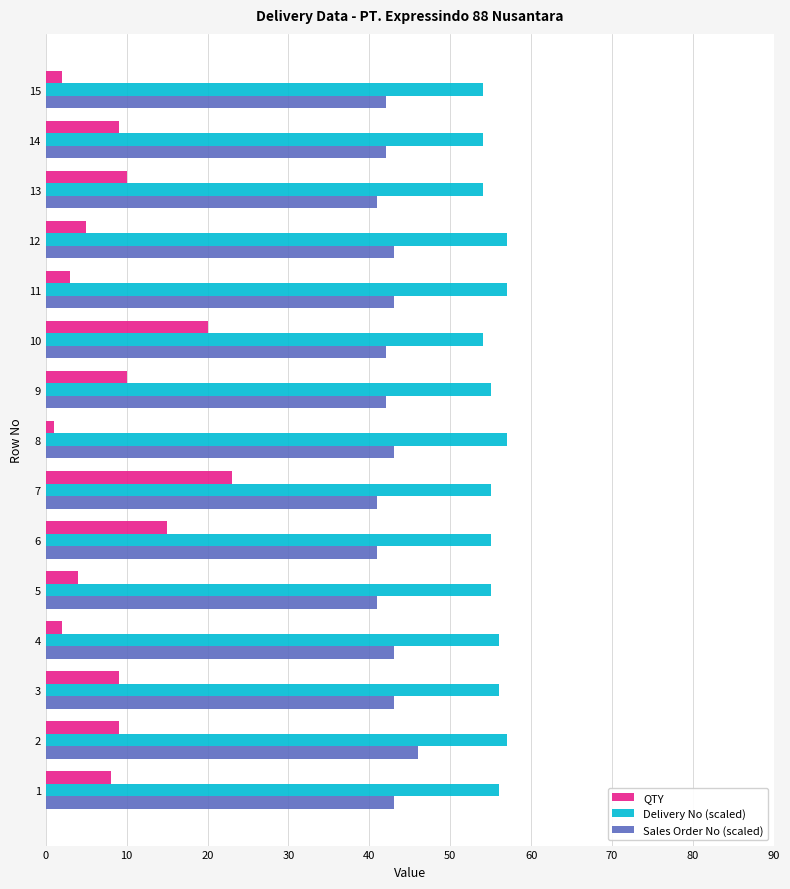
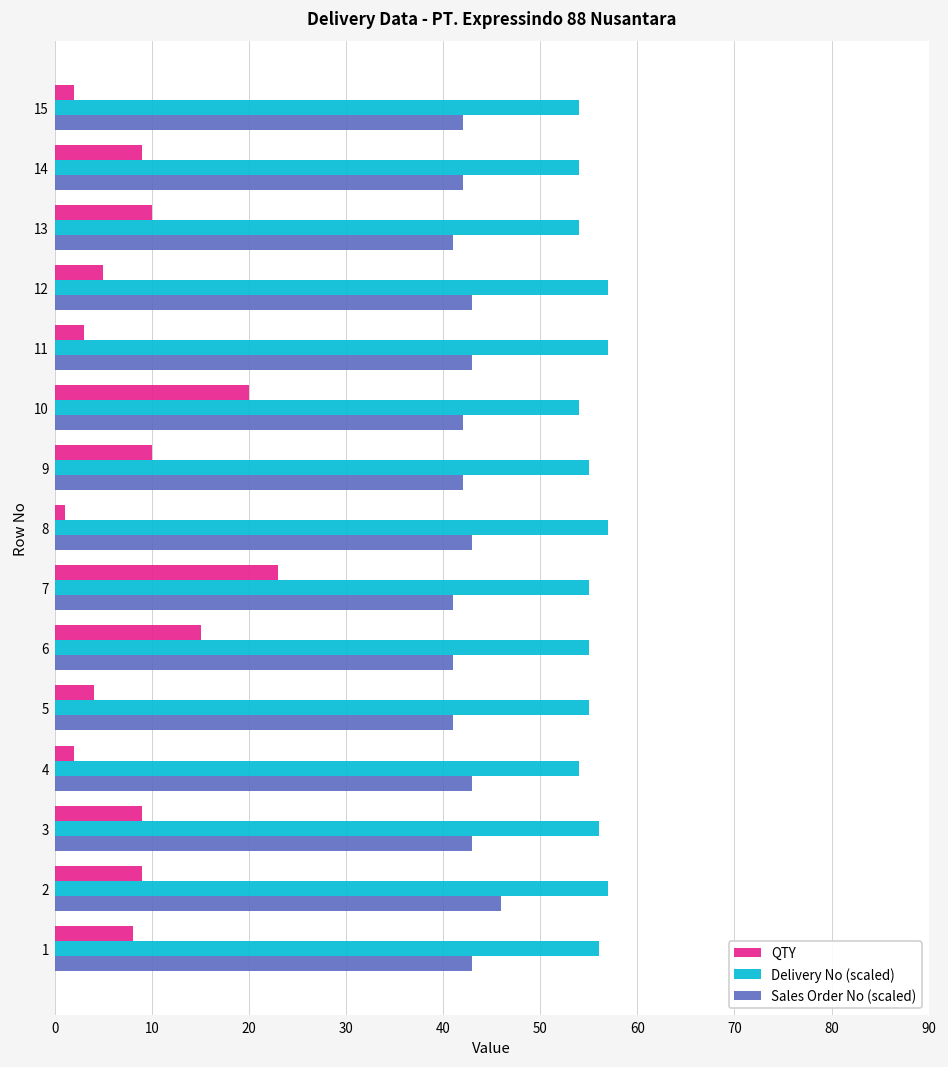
  {
    "QTY": {
      "15": 2,
      "14": 9,
      "13": 10,
      "12": 5,
      "11": 3,
      "10": 20,
      "9": 10,
      "8": 1,
      "7": 23,
      "6": 15,
      "5": 4,
      "4": 2,
      "3": 9,
      "2": 9,
      "1": 8
    },
    "Delivery No (scaled)": {
      "15": 54,
      "14": 54,
      "13": 54,
      "12": 57,
      "11": 57,
      "10": 54,
      "9": 55,
      "8": 57,
      "7": 55,
      "6": 55,
      "5": 55,
-     "4": 56,
+     "4": 54,
      "3": 56,
      "2": 57,
      "1": 56
    },
    "Sales Order No (scaled)": {
      "15": 42,
      "14": 42,
      "13": 41,
      "12": 43,
      "11": 43,
      "10": 42,
      "9": 42,
      "8": 43,
      "7": 41,
      "6": 41,
      "5": 41,
      "4": 43,
      "3": 43,
      "2": 46,
      "1": 43
    }
  }
